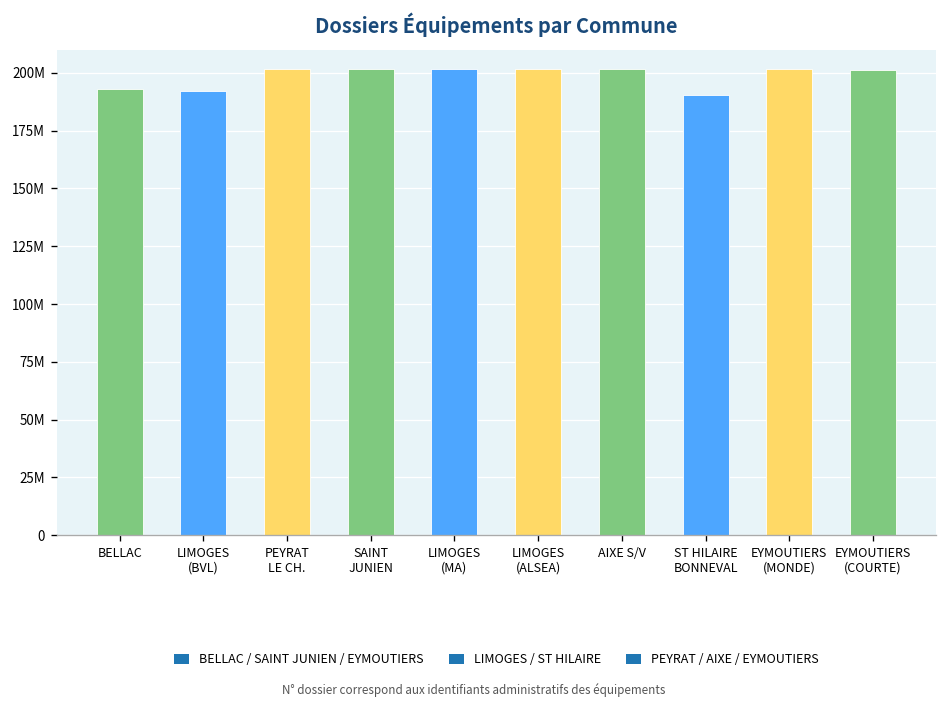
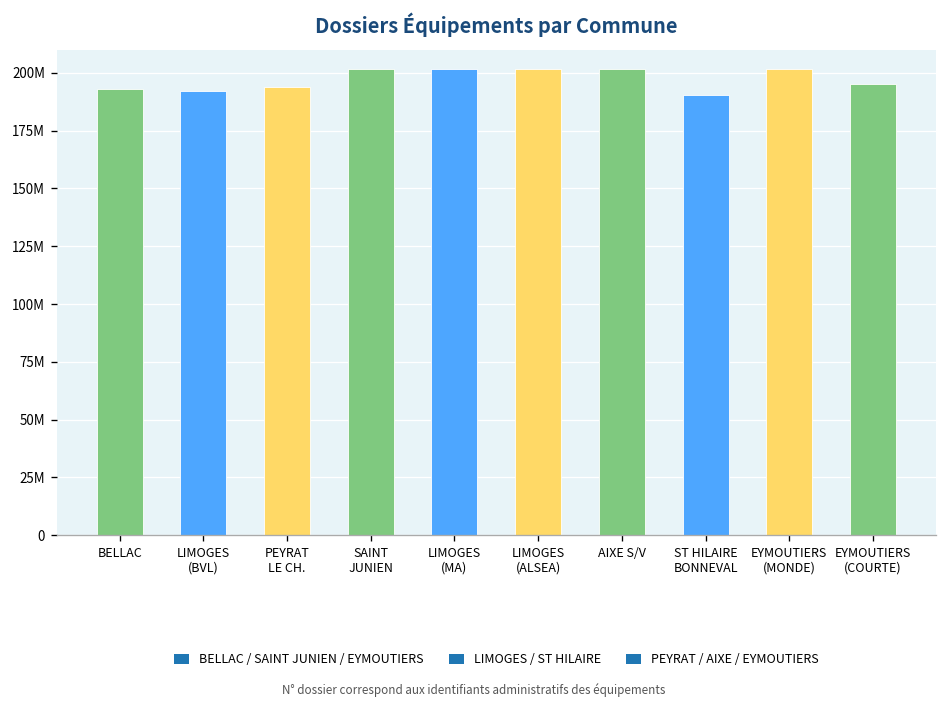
  {
    "BELLAC": 193000000,
    "LIMOGES (BVL)": 192000000,
-   "PEYRAT LE CH.": 202000000,
+   "PEYRAT LE CH.": 194000000,
    "SAINT JUNIEN": 202000000,
    "LIMOGES (MA)": 202000000,
    "LIMOGES (ALSEA)": 202000000,
    "AIXE S/V": 202000000,
    "ST HILAIRE BONNEVAL": 191000000,
    "EYMOUTIERS (MONDE)": 202000000,
-   "EYMOUTIERS (COURTE)": 201000000
+   "EYMOUTIERS (COURTE)": 195000000
  }
